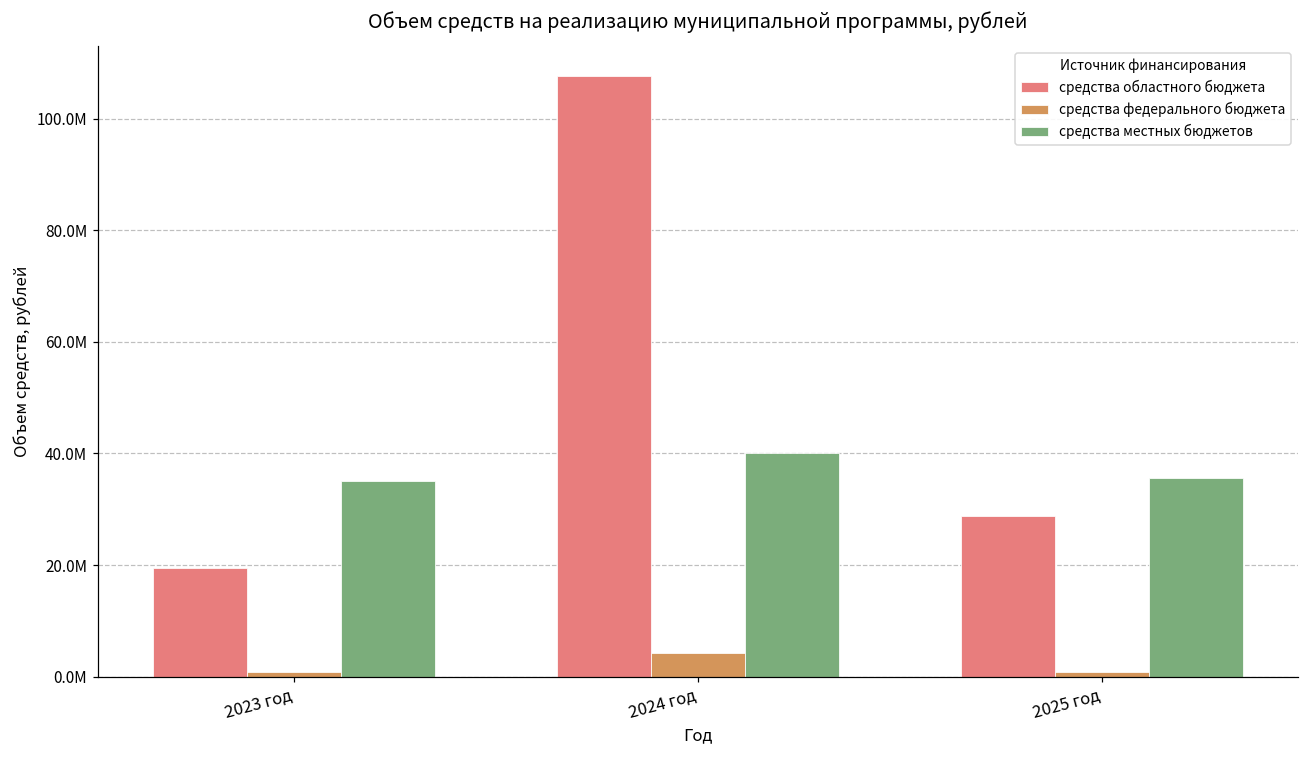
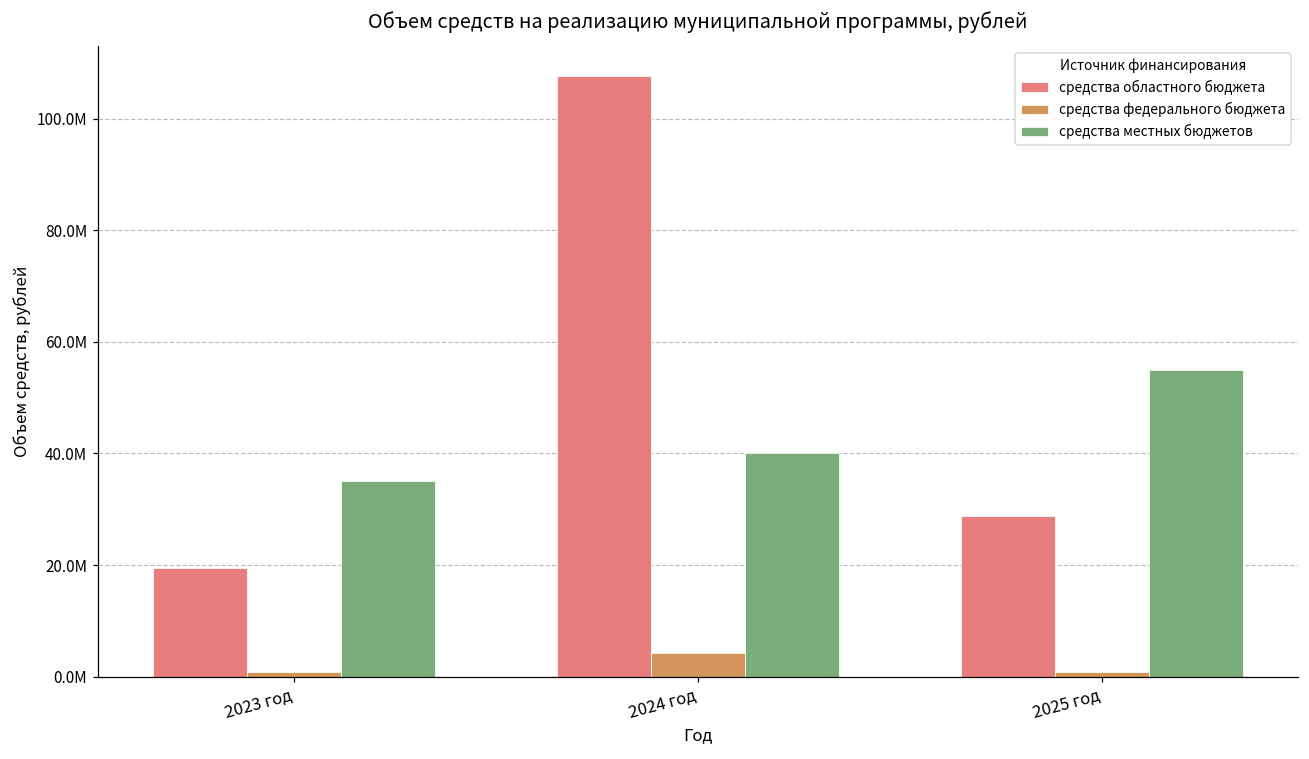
  {
    "средства местных бюджетов": {
      "2023 год": 35000000,
      "2024 год": 40000000,
-     "2025 год": 36000000
+     "2025 год": 55000000
    }
  }
